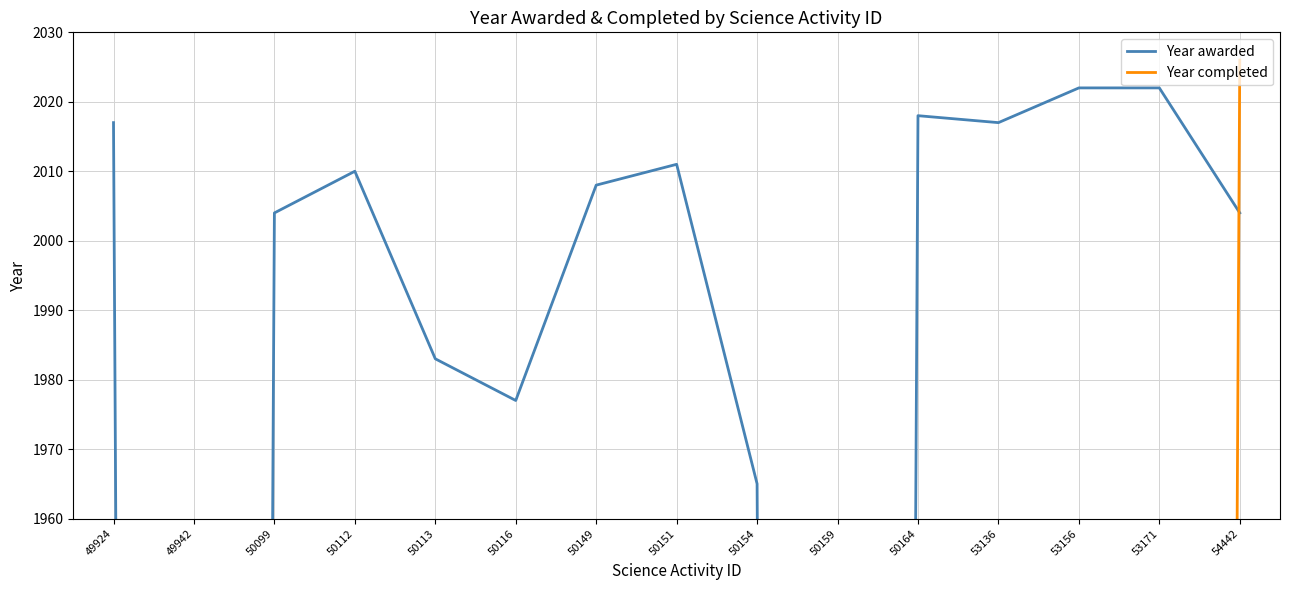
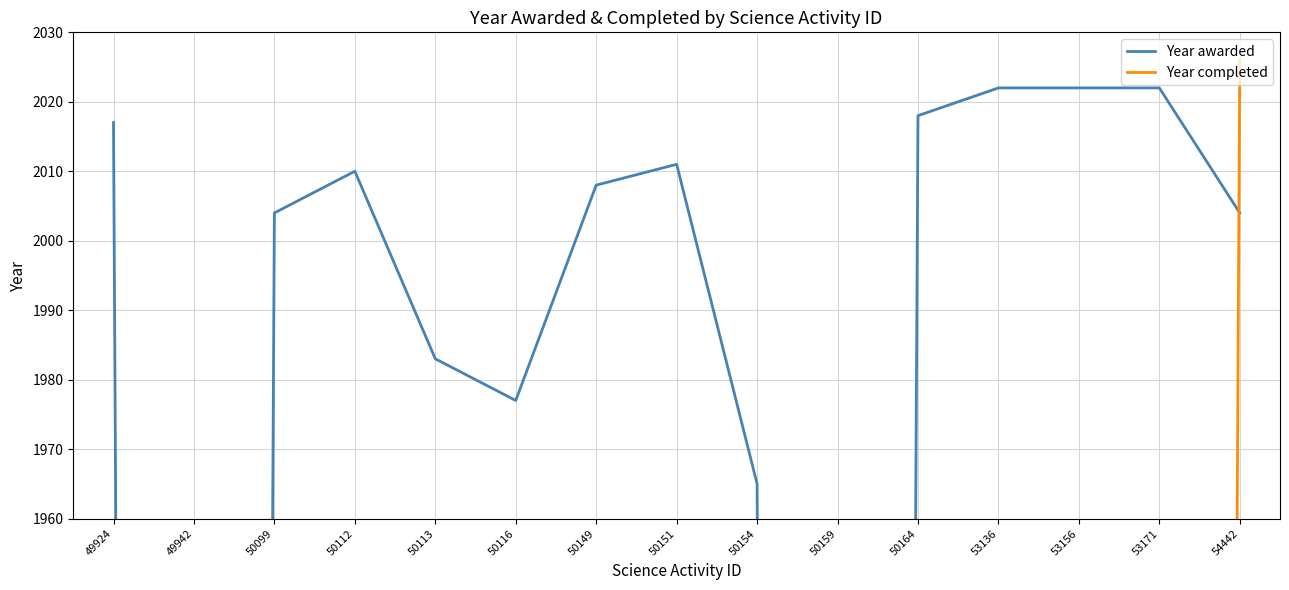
  {
    "Year awarded": {
      "49924": 2017,
      "50099": 2004,
      "50112": 2010,
      "50113": 1983,
      "50116": 1977,
      "50149": 2008,
      "50151": 2011,
      "50154": 1965,
      "50164": 2018,
-     "53136": 2017,
+     "53136": 2022,
      "53156": 2022,
      "53171": 2022,
      "54442": 2004
    }
  }
